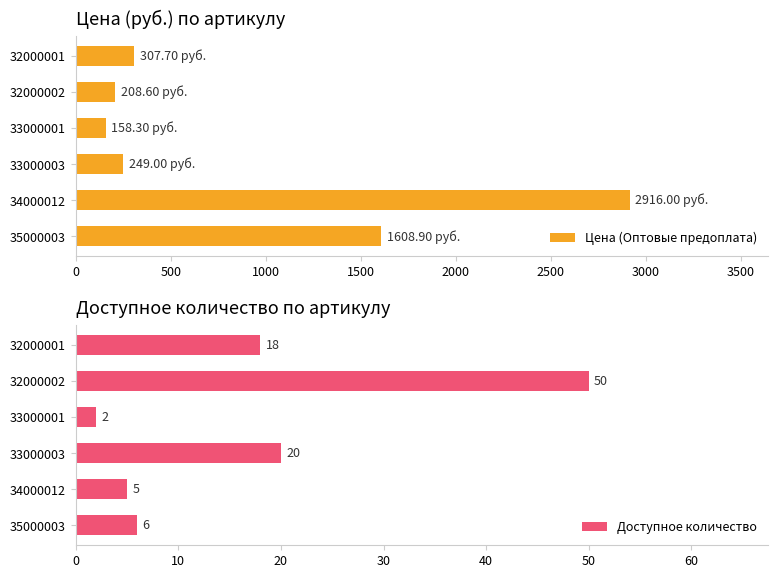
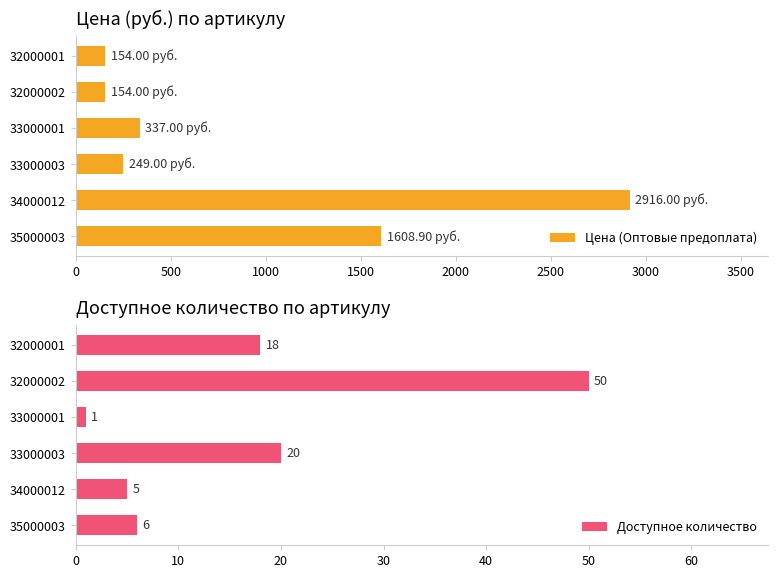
  {
    "Цена (руб.) по артикулу": {
-     "32000001": 307.70,
-     "32000002": 208.60,
-     "33000001": 158.30,
+     "32000001": 154.00,
+     "32000002": 154.00,
+     "33000001": 337.00,
      "33000003": 249.00,
      "34000012": 2916.00,
      "35000003": 1608.90
    },
    "Доступное количество по артикулу": {
      "32000001": 18,
      "32000002": 50,
-     "33000001": 2,
+     "33000001": 1,
      "33000003": 20,
      "34000012": 5,
      "35000003": 6
    }
  }
